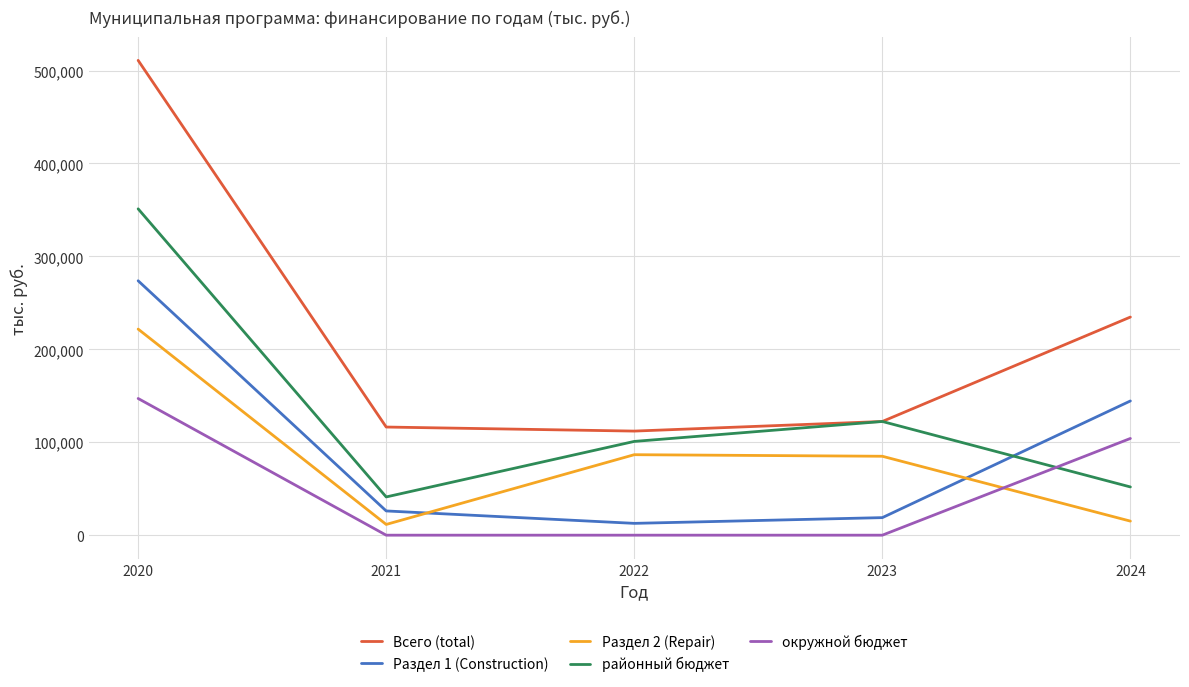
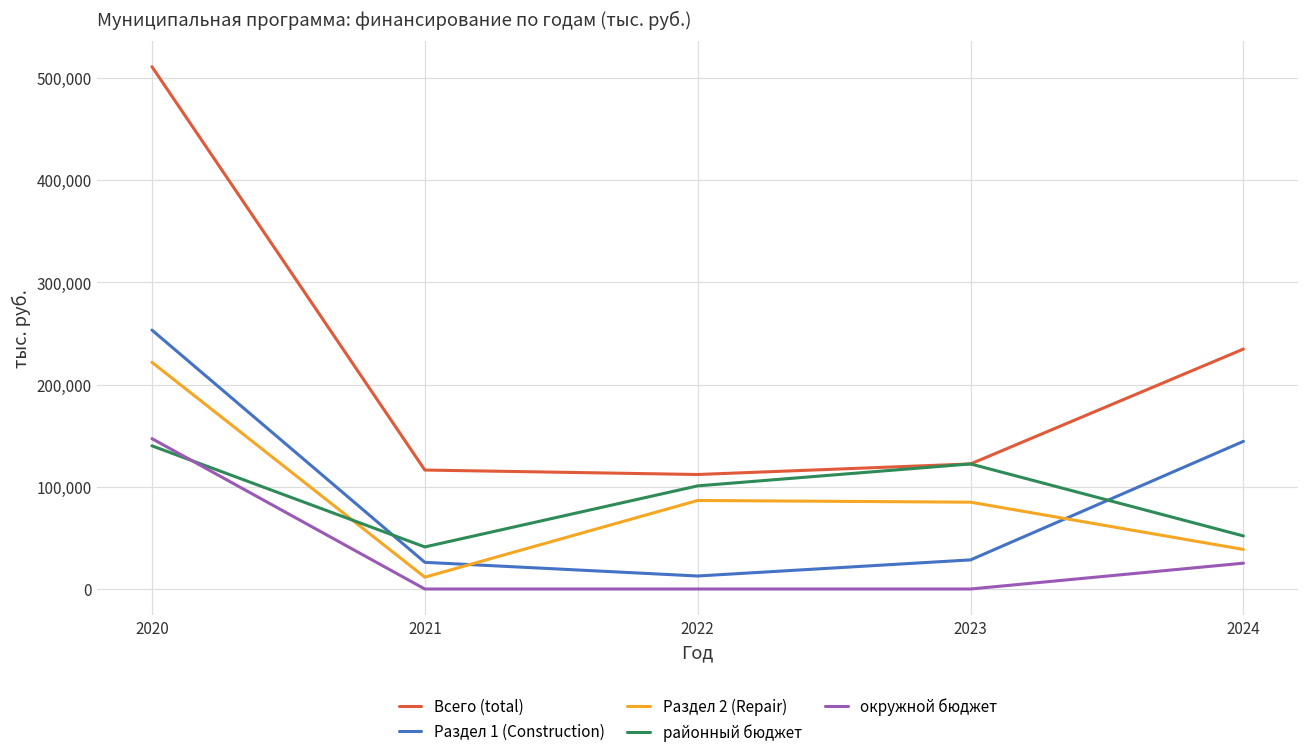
  {
    "Всего (total)": {
      "2020": "510,000",
      "2021": "120,000",
      "2022": "110,000",
      "2024": "230,000"
    },
    "Раздел 1 (Construction)": {
-     "2020": "270,000",
+     "2020": "250,000",
      "2021": "30,000",
      "2022": "10,000",
-     "2023": "20,000",
+     "2023": "30,000",
      "2024": "140,000"
    },
    "Раздел 2 (Repair)": {
      "2020": "220,000",
      "2021": "10,000",
      "2022": "90,000",
      "2023": "80,000",
-     "2024": "20,000"
+     "2024": "40,000"
    },
    "районный бюджет": {
-     "2020": "350,000",
+     "2020": "140,000",
      "2021": "40,000",
      "2022": "100,000",
      "2024": "50,000"
    },
    "окружной бюджет": {
      "2020": "150,000",
      "2021": "0",
      "2022": "0",
      "2023": "0",
-     "2024": "100,000"
+     "2024": "30,000"
    }
  }
